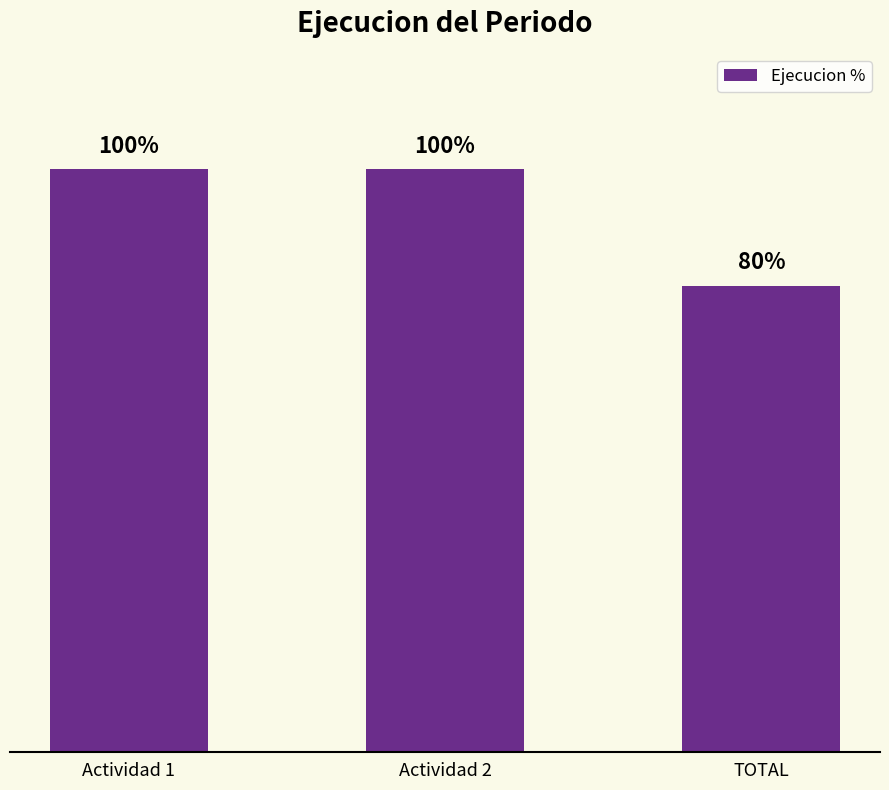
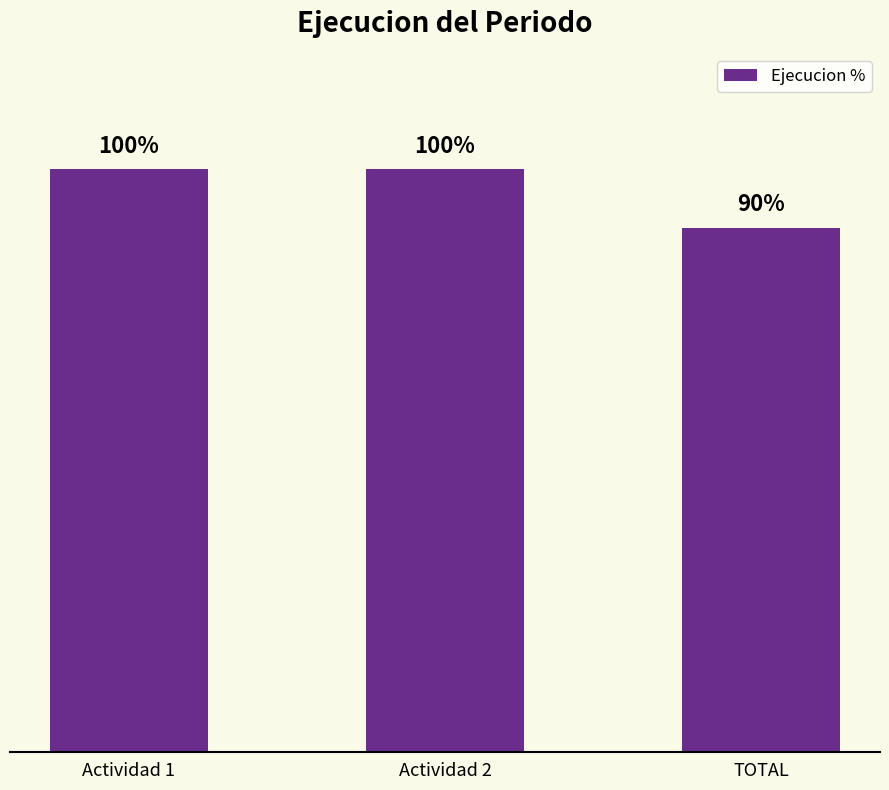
  {
    "Actividad 1": "100%",
    "Actividad 2": "100%",
-   "TOTAL": "80%"
+   "TOTAL": "90%"
  }
